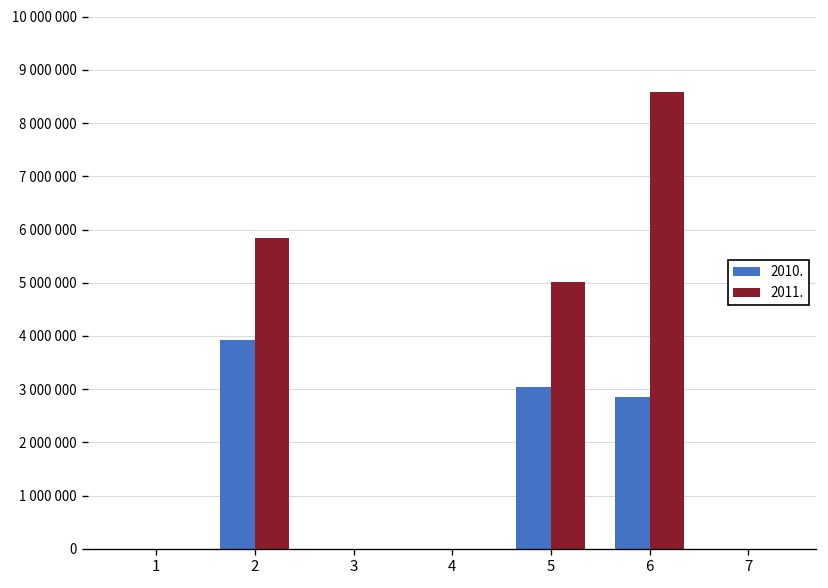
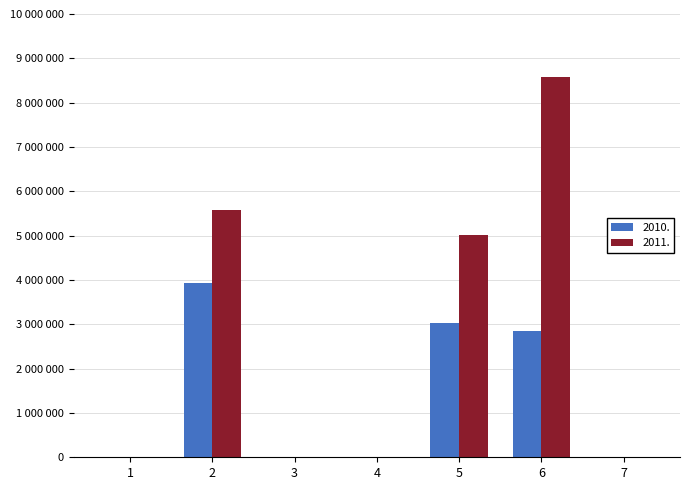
  {
    "2010.": {
      "1": 0,
      "2": 3900000,
      "3": 0,
      "4": 0,
      "5": 3000000,
      "6": 2900000,
      "7": 0
    },
    "2011.": {
      "1": 0,
-     "2": 5800000,
+     "2": 5600000,
      "3": 0,
      "4": 0,
      "5": 5000000,
      "6": 8600000,
      "7": 0
    }
  }
